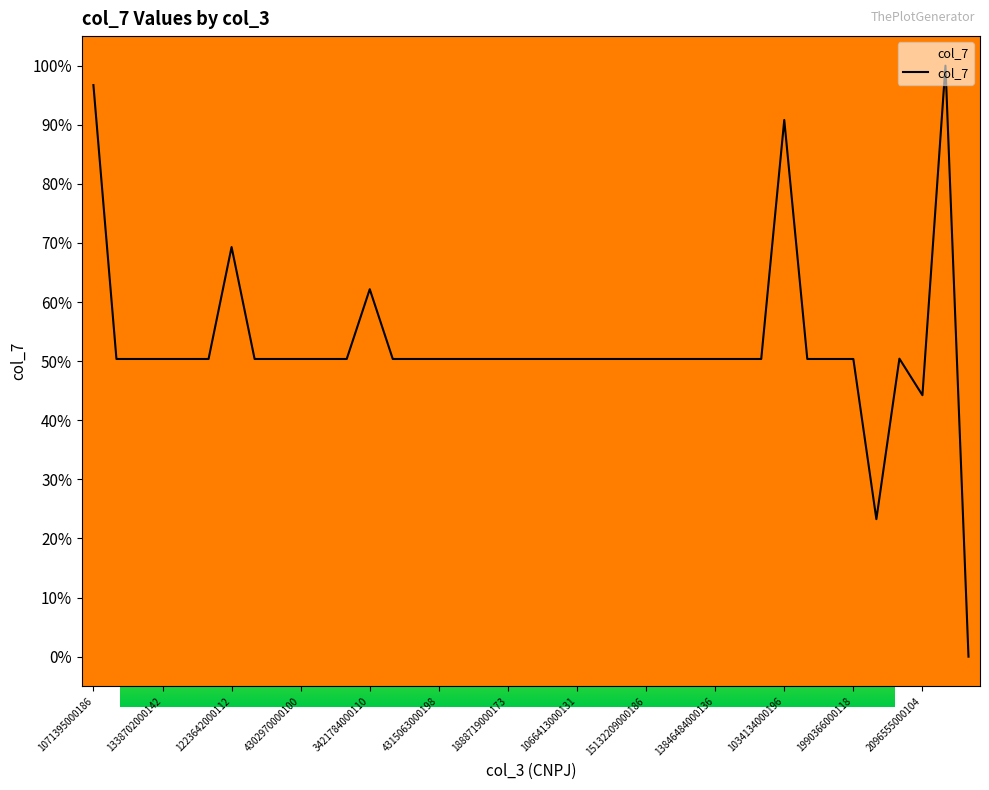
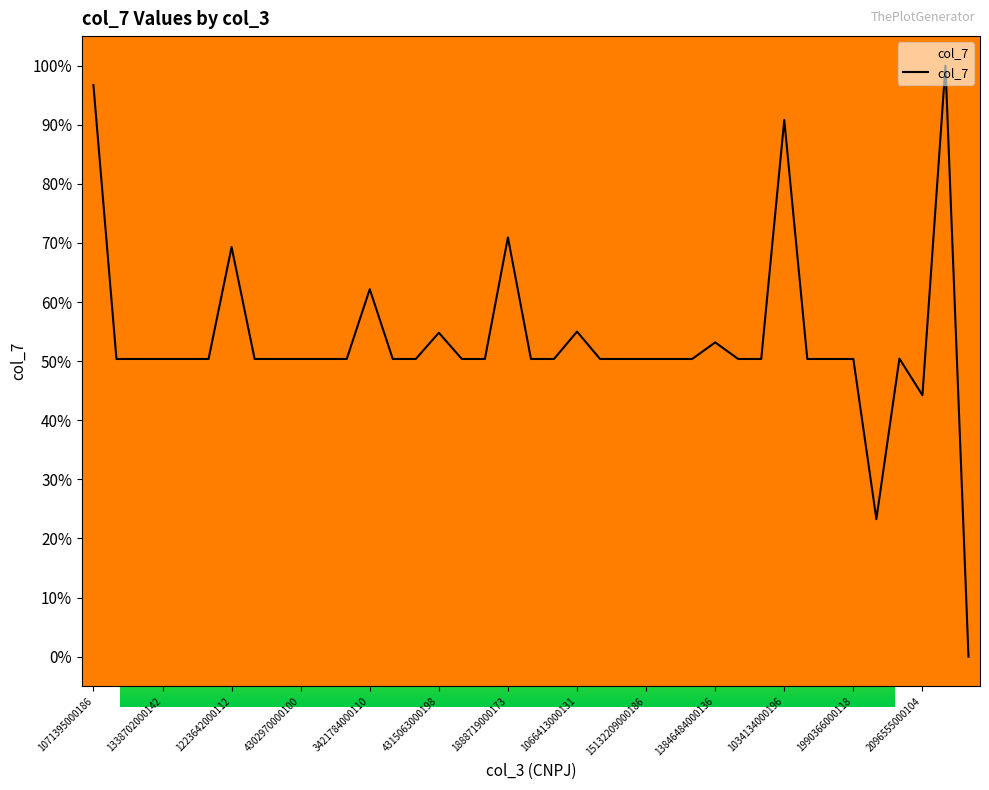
  {
    "1071395000186": "97%",
    "1338702000142": "50%",
    "1223642000112": "69%",
    "4302970000100": "50%",
    "3421784000110": "62%",
-   "4315063000198": "50%",
-   "1888719000173": "50%",
-   "1066413000131": "50%",
+   "4315063000198": "55%",
+   "1888719000173": "71%",
+   "1066413000131": "55%",
    "15132209000186": "50%",
-   "13846484000136": "50%",
+   "13846484000136": "53%",
    "1034134000196": "91%",
    "1990366000118": "50%",
    "2096555000104": "44%"
  }
